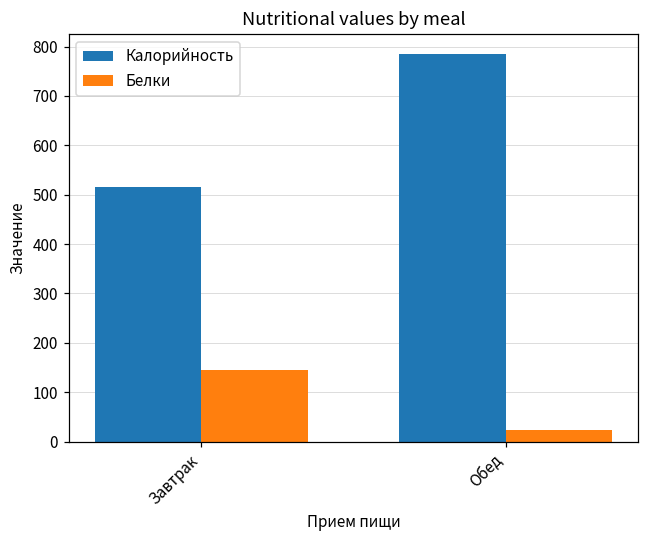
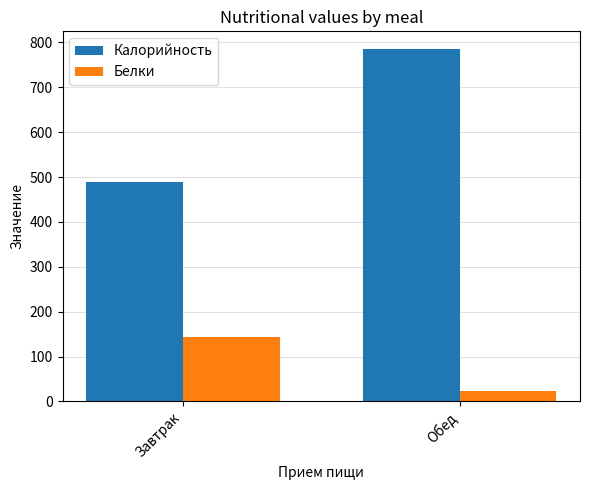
  {
    "Калорийность": {
-     "Завтрак": 520,
+     "Завтрак": 490,
      "Обед": 790
    },
    "Белки": {
      "Завтрак": 140,
      "Обед": 20
    }
  }
